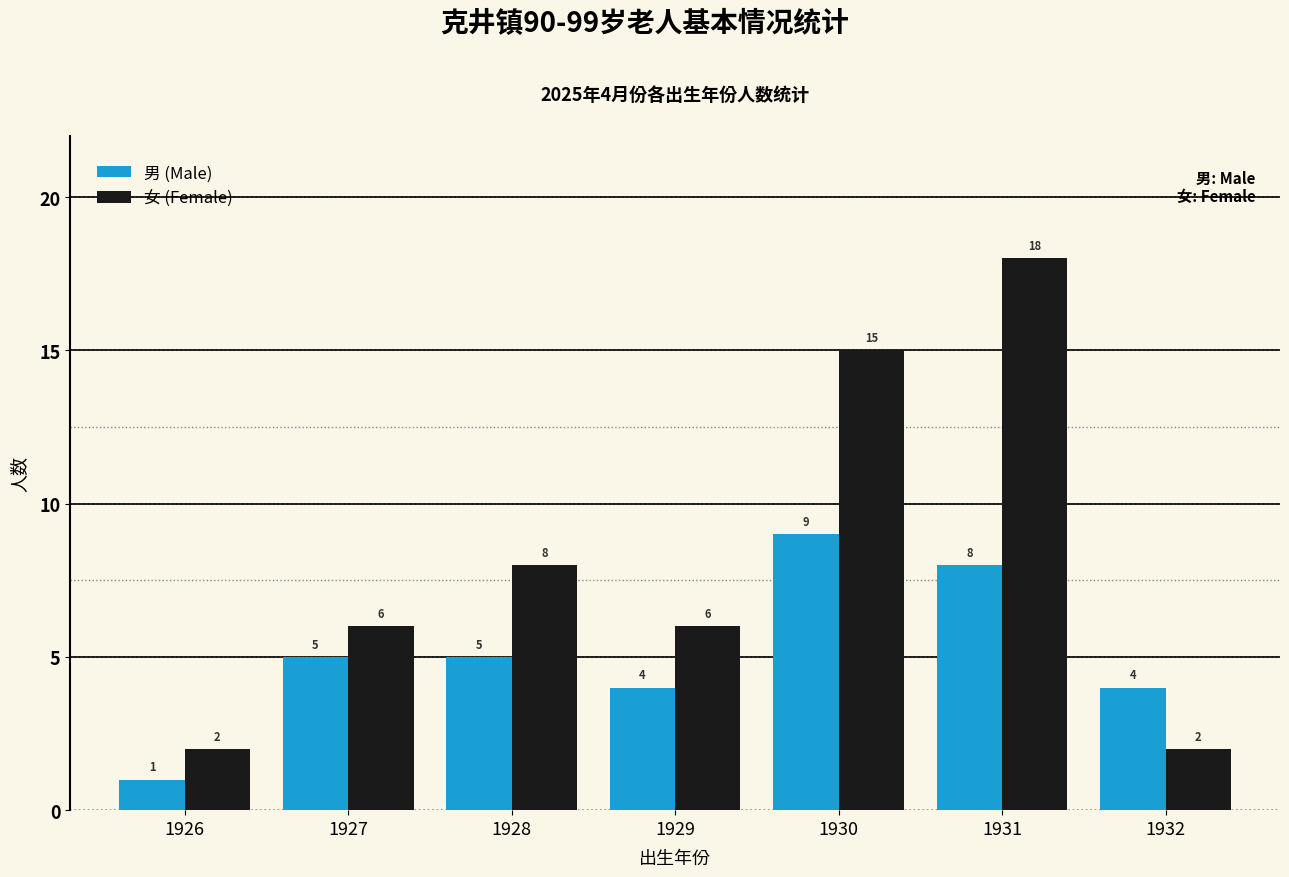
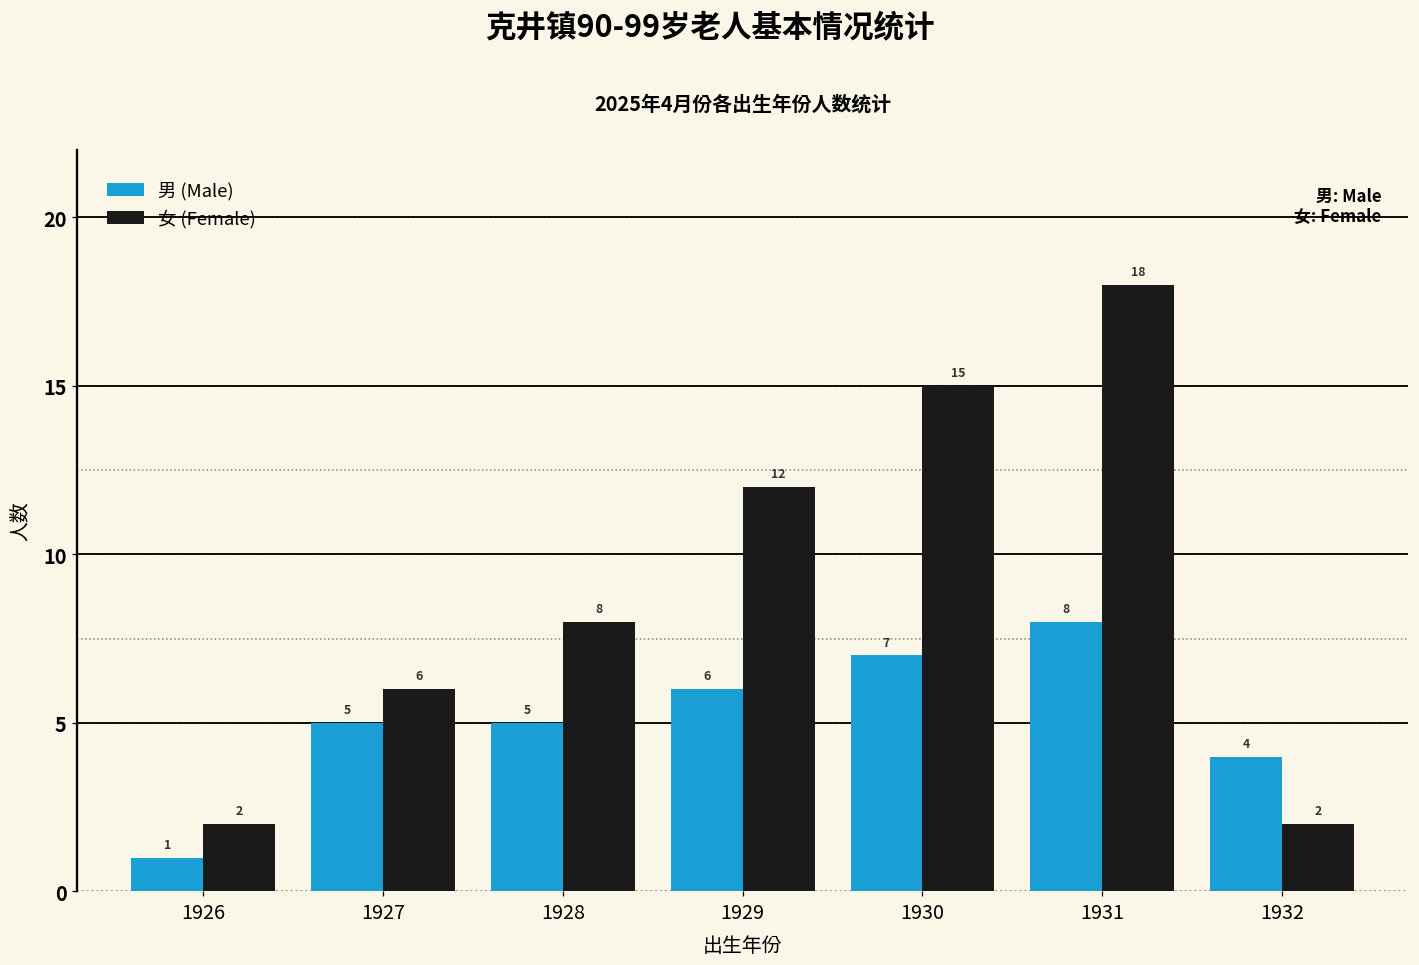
  {
    "男 (Male)": {
      "1926": 1,
      "1927": 5,
      "1928": 5,
-     "1929": 4,
-     "1930": 9,
+     "1929": 6,
+     "1930": 7,
      "1931": 8,
      "1932": 4
    },
    "女 (Female)": {
      "1926": 2,
      "1927": 6,
      "1928": 8,
-     "1929": 6,
+     "1929": 12,
      "1930": 15,
      "1931": 18,
      "1932": 2
    }
  }
